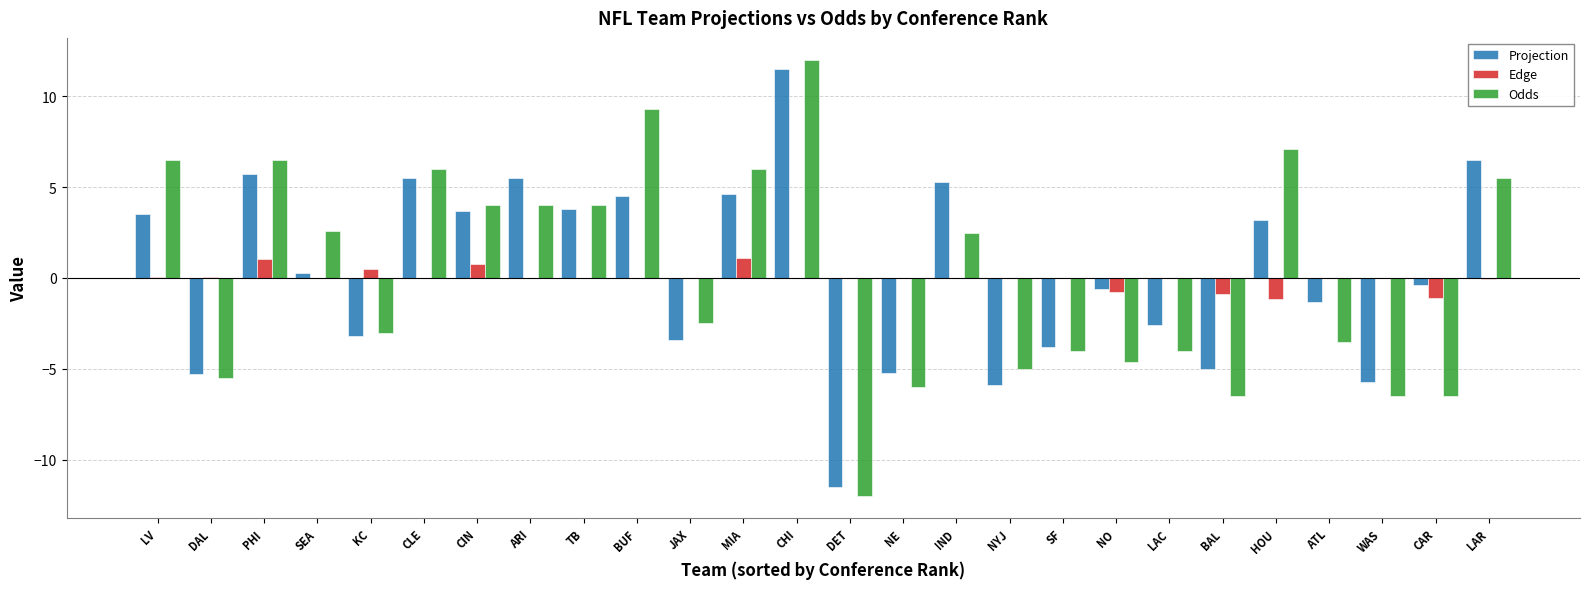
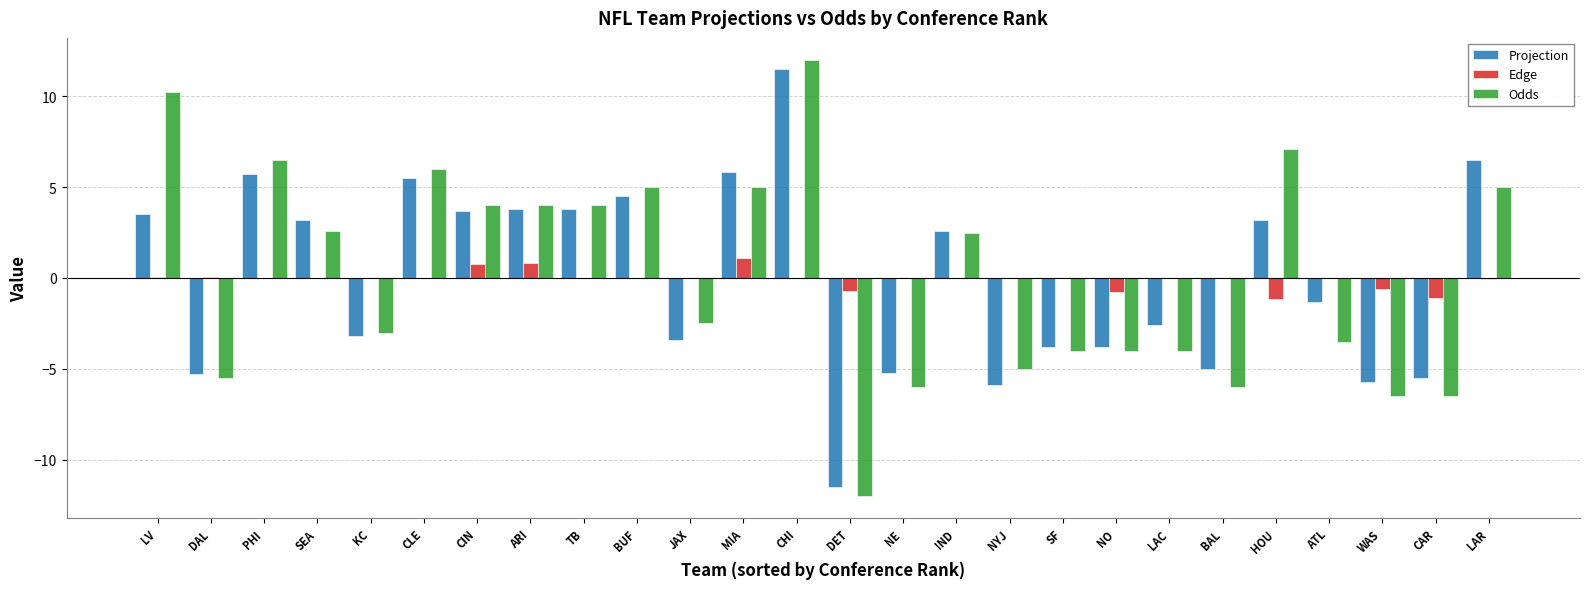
  {
    "Projection": {
      "LV": 3.5,
      "DAL": -5.3,
      "PHI": 5.7,
-     "SEA": 0.3,
+     "SEA": 3.2,
      "KC": -3.2,
      "CLE": 5.5,
      "CIN": 3.7,
-     "ARI": 5.5,
+     "ARI": 3.8,
      "TB": 3.8,
      "BUF": 4.5,
      "JAX": -3.4,
-     "MIA": 4.6,
+     "MIA": 5.8,
      "CHI": 11.5,
      "DET": -11.5,
      "NE": -5.2,
-     "IND": 5.3,
+     "IND": 2.6,
      "NYJ": -5.9,
      "SF": -3.8,
-     "NO": -0.6,
+     "NO": -3.8,
      "LAC": -2.6,
      "BAL": -5.0,
      "HOU": 3.2,
      "ATL": -1.3,
      "WAS": -5.7,
-     "CAR": -0.4,
+     "CAR": -5.5,
      "LAR": 6.5
    },
    "Edge": {
-     "PHI": 1.1,
-     "KC": 0.5,
+     "PHI": 0.0,
+     "KC": 0.0,
      "CIN": 0.8,
-     "ARI": 0.0,
+     "ARI": 0.8,
      "MIA": 1.1,
-     "DET": 0.0,
+     "DET": -0.7,
      "NO": -0.8,
-     "BAL": -0.9,
+     "BAL": 0.0,
      "HOU": -1.2,
-     "WAS": 0.0,
+     "WAS": -0.6,
      "CAR": -1.1
    },
    "Odds": {
-     "LV": 6.5,
+     "LV": 10.2,
      "DAL": -5.5,
      "PHI": 6.5,
      "SEA": 2.6,
      "KC": -3.0,
      "CLE": 6.0,
      "CIN": 4.0,
      "ARI": 4.0,
      "TB": 4.0,
-     "BUF": 9.3,
+     "BUF": 5.0,
      "JAX": -2.5,
-     "MIA": 6,
+     "MIA": 5,
      "CHI": 12.0,
      "DET": -12.0,
      "NE": -6.0,
      "IND": 2.5,
      "NYJ": -5.0,
      "SF": -4.0,
-     "NO": -4.6,
+     "NO": -4.0,
      "LAC": -4.0,
-     "BAL": -6.5,
+     "BAL": -6.0,
      "HOU": 7.1,
      "ATL": -3.5,
      "WAS": -6.5,
      "CAR": -6.5,
-     "LAR": 5.5
+     "LAR": 5.0
    }
  }
